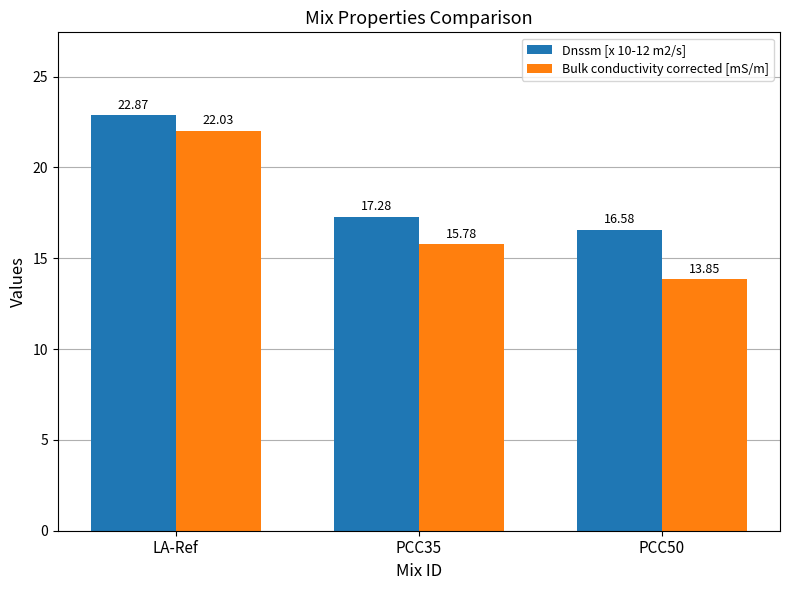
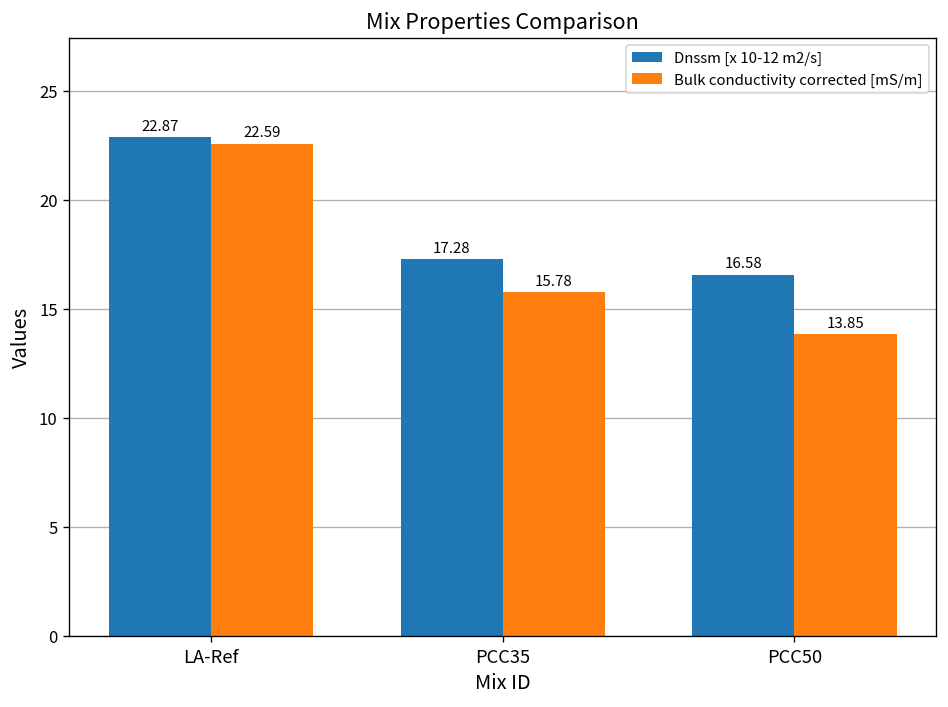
  {
    "Dnssm [x 10-12 m2/s]": {
      "LA-Ref": 22.87,
      "PCC35": 17.28,
      "PCC50": 16.58
    },
    "Bulk conductivity corrected [mS/m]": {
-     "LA-Ref": 22.03,
+     "LA-Ref": 22.59,
      "PCC35": 15.78,
      "PCC50": 13.85
    }
  }
